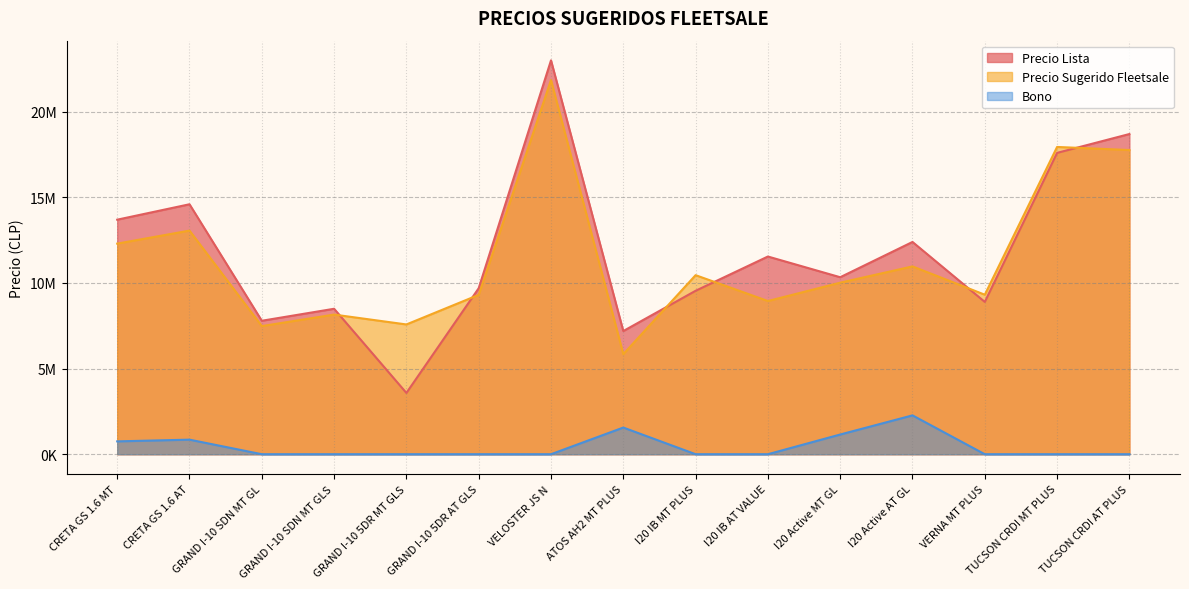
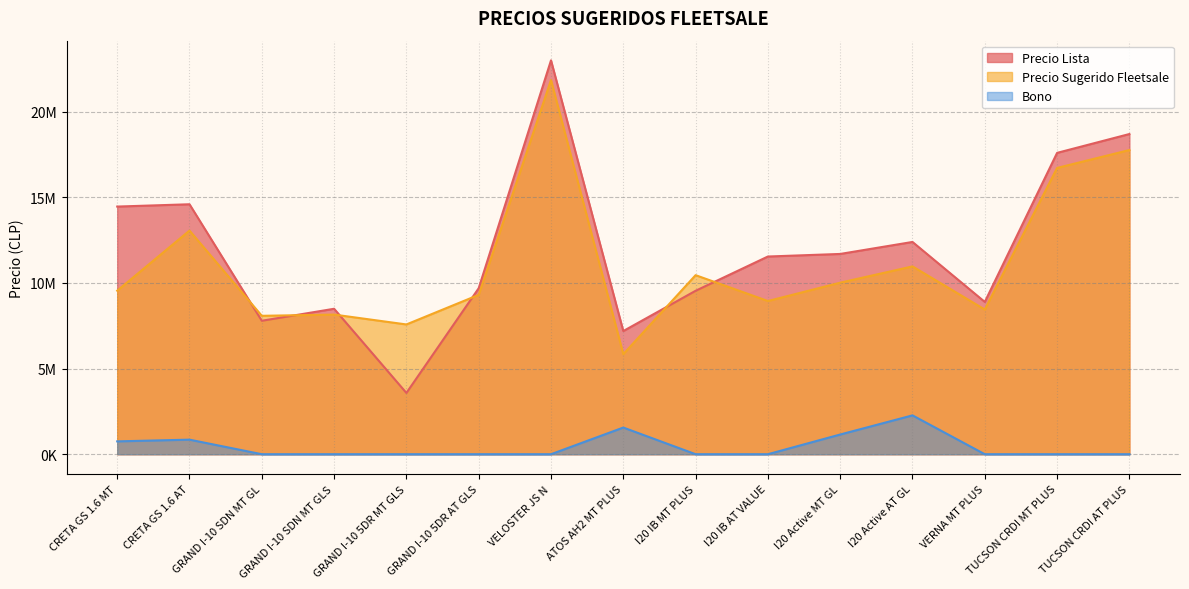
  {
    "Precio Lista": {
-     "CRETA GS 1.6 MT": 13700000,
+     "CRETA GS 1.6 MT": 14500000,
      "CRETA GS 1.6 AT": 14600000,
      "GRAND I-10 SDN MT GL": 7800000,
      "GRAND I-10 SDN MT GLS": 8500000,
      "GRAND I-10 5DR MT GLS": 3600000,
      "GRAND I-10 5DR AT GLS": 9700000,
      "VELOSTER JS N": 23000000,
      "ATOS AH2 MT PLUS": 7200000,
      "I20 IB MT PLUS": 9500000,
      "I20 IB AT VALUE": 11500000,
-     "I20 Active MT GL": 10300000,
+     "I20 Active MT GL": 11700000,
      "I20 Active AT GL": 12400000,
      "VERNA MT PLUS": 8900000,
      "TUCSON CRDI MT PLUS": 17600000,
      "TUCSON CRDI AT PLUS": 18700000
    },
    "Precio Sugerido Fleetsale": {
-     "CRETA GS 1.6 MT": 12300000,
+     "CRETA GS 1.6 MT": 9500000,
      "CRETA GS 1.6 AT": 13100000,
-     "GRAND I-10 SDN MT GL": 7500000,
+     "GRAND I-10 SDN MT GL": 8100000,
      "GRAND I-10 SDN MT GLS": 8200000,
      "GRAND I-10 5DR MT GLS": 7600000,
      "GRAND I-10 5DR AT GLS": 9300000,
      "VELOSTER JS N": 21800000,
      "ATOS AH2 MT PLUS": 5800000,
      "I20 IB MT PLUS": 10500000,
      "I20 IB AT VALUE": 8900000,
      "I20 Active MT GL": 10000000,
      "I20 Active AT GL": 11000000,
-     "VERNA MT PLUS": 9300000,
-     "TUCSON CRDI MT PLUS": 17900000,
+     "VERNA MT PLUS": 8400000,
+     "TUCSON CRDI MT PLUS": 16700000,
      "TUCSON CRDI AT PLUS": 17800000
    },
    "Bono": {
      "CRETA GS 1.6 MT": 800000,
      "CRETA GS 1.6 AT": 900000,
      "GRAND I-10 SDN MT GL": 0,
      "GRAND I-10 SDN MT GLS": 0,
      "GRAND I-10 5DR MT GLS": 0,
      "GRAND I-10 5DR AT GLS": 0,
      "VELOSTER JS N": 0,
      "ATOS AH2 MT PLUS": 1600000,
      "I20 IB MT PLUS": 0,
      "I20 IB AT VALUE": 0,
      "I20 Active MT GL": 1200000,
      "I20 Active AT GL": 2300000,
      "VERNA MT PLUS": 0,
      "TUCSON CRDI MT PLUS": 0,
      "TUCSON CRDI AT PLUS": 0
    }
  }
